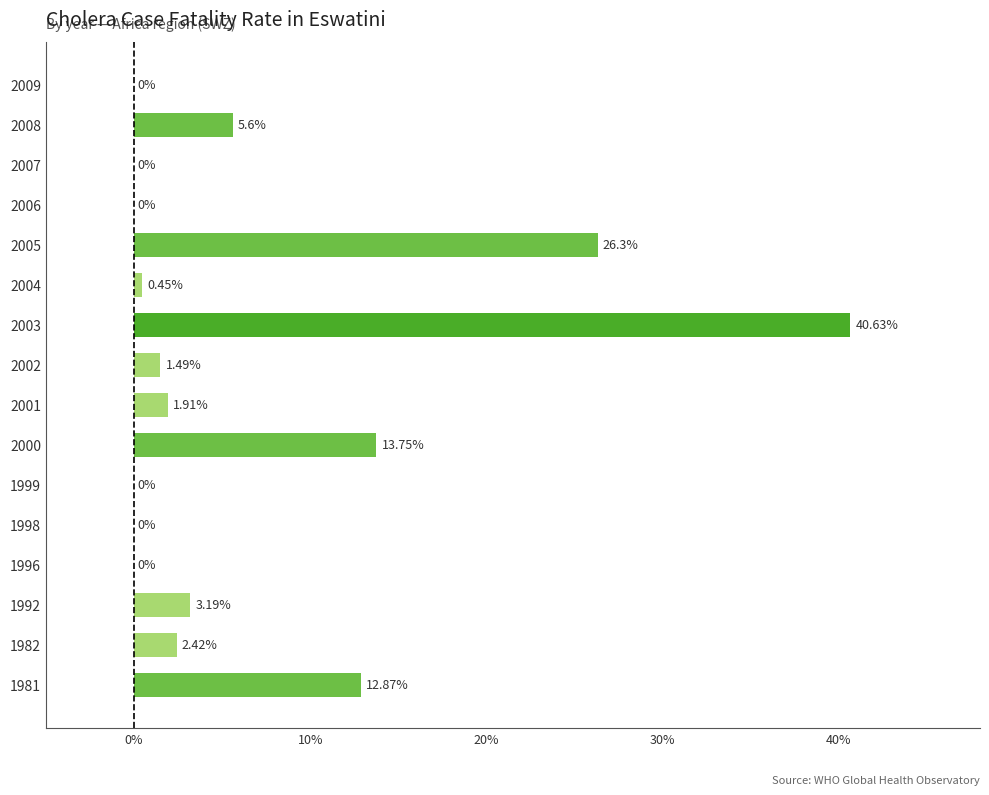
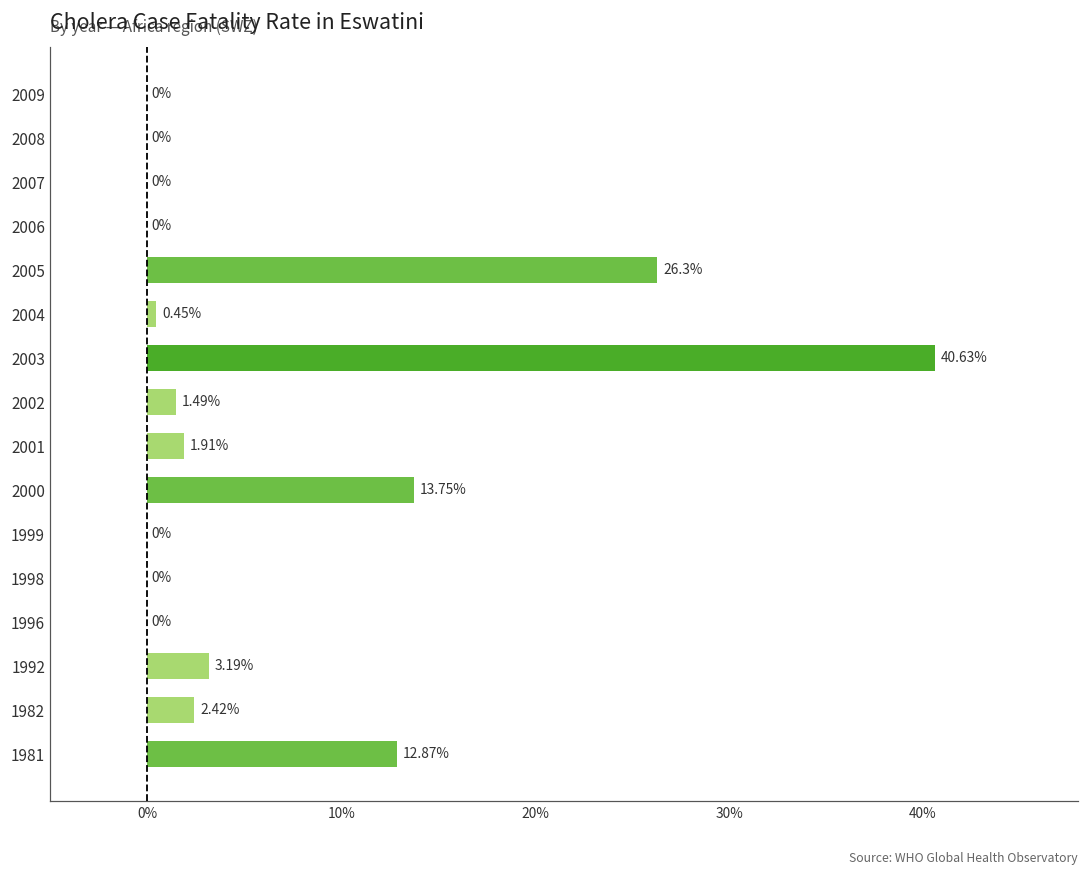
  {
    "2009": "0%",
-   "2008": "5.6%",
+   "2008": "0%",
    "2007": "0%",
    "2006": "0%",
    "2005": "26.3%",
    "2004": "0.45%",
    "2003": "40.63%",
    "2002": "1.49%",
    "2001": "1.91%",
    "2000": "13.75%",
    "1999": "0%",
    "1998": "0%",
    "1996": "0%",
    "1992": "3.19%",
    "1982": "2.42%",
    "1981": "12.87%"
  }
